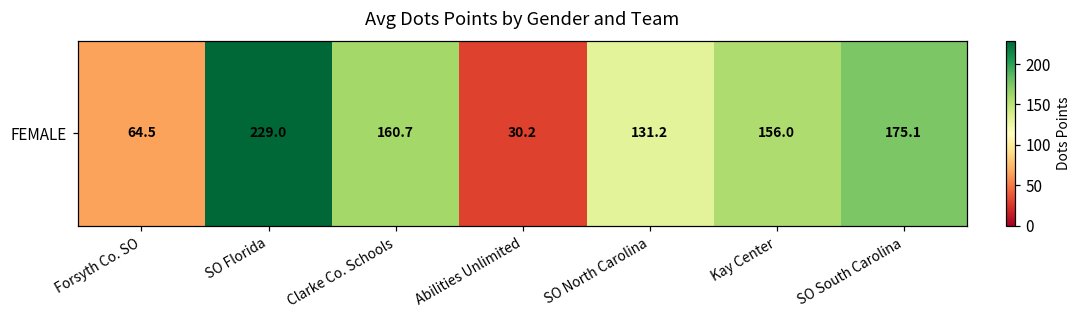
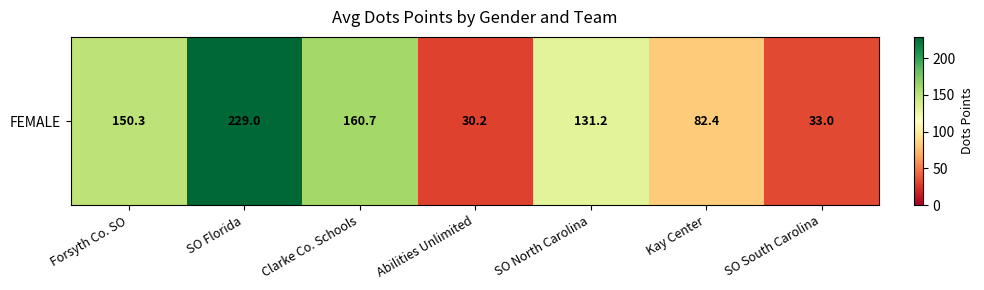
  {
    "FEMALE": {
-     "Forsyth Co. SO": 64.5,
+     "Forsyth Co. SO": 150.3,
      "SO Florida": 229.0,
      "Clarke Co. Schools": 160.7,
      "Abilities Unlimited": 30.2,
      "SO North Carolina": 131.2,
-     "Kay Center": 156.0,
-     "SO South Carolina": 175.1
+     "Kay Center": 82.4,
+     "SO South Carolina": 33.0
    }
  }
